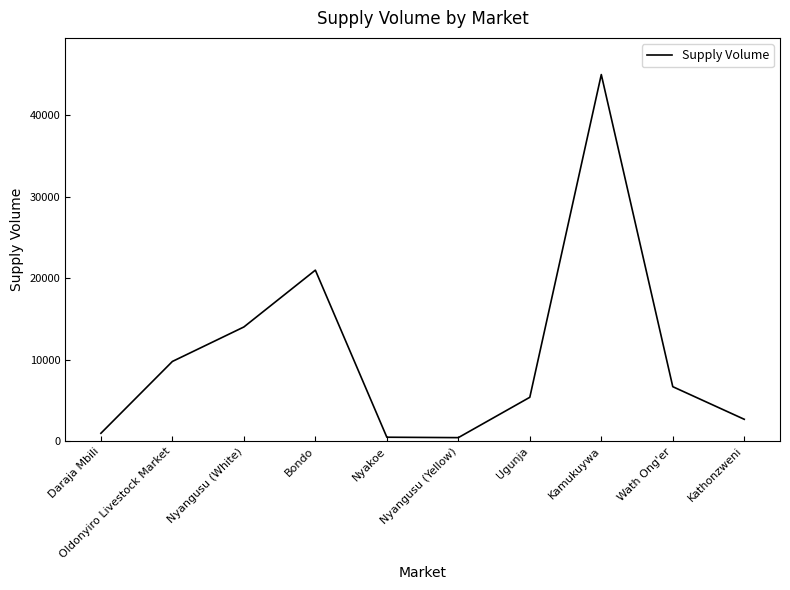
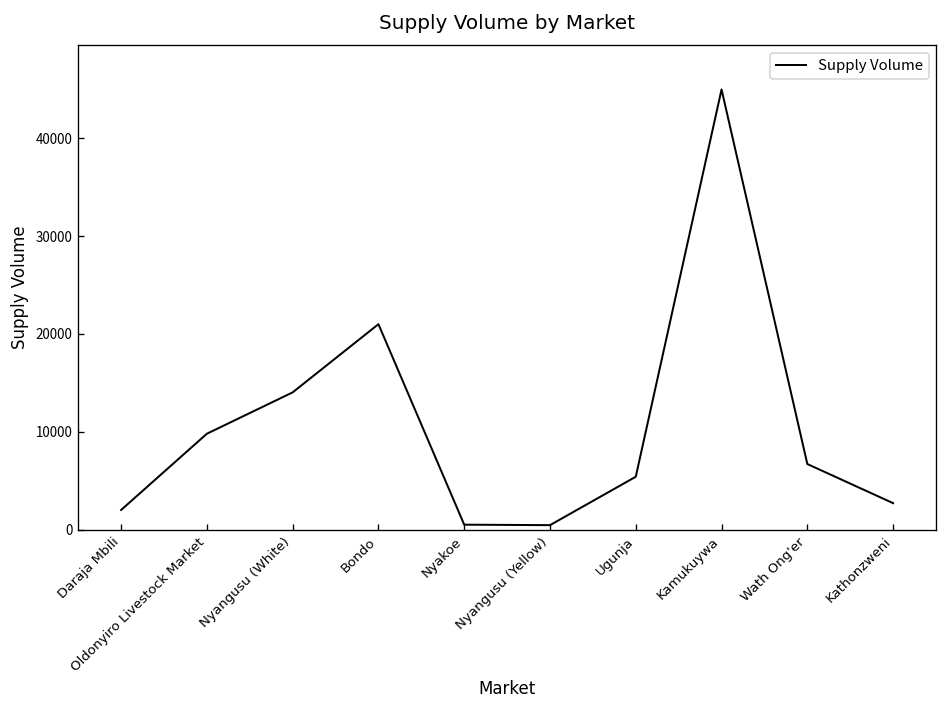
  {
-   "Daraja Mbili": 1000,
+   "Daraja Mbili": 2000,
    "Oldonyiro Livestock Market": 10000,
    "Nyangusu (White)": 14000,
    "Bondo": 21000,
    "Nyakoe": 1000,
    "Nyangusu (Yellow)": 0,
    "Ugunja": 5000,
    "Kamukuywa": 45000,
    "Wath Ong'er": 7000,
    "Kathonzweni": 3000
  }
